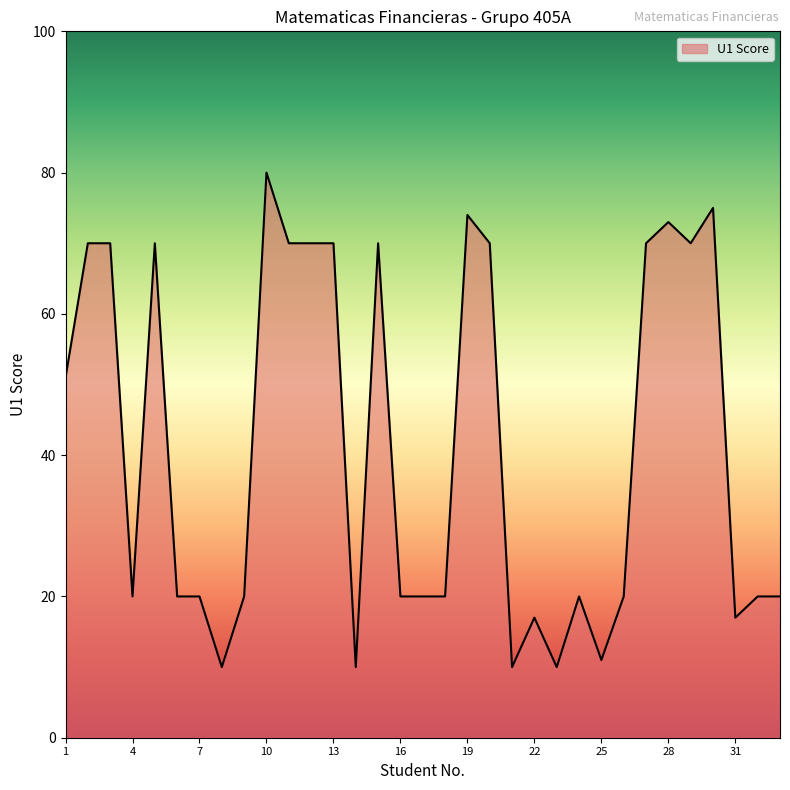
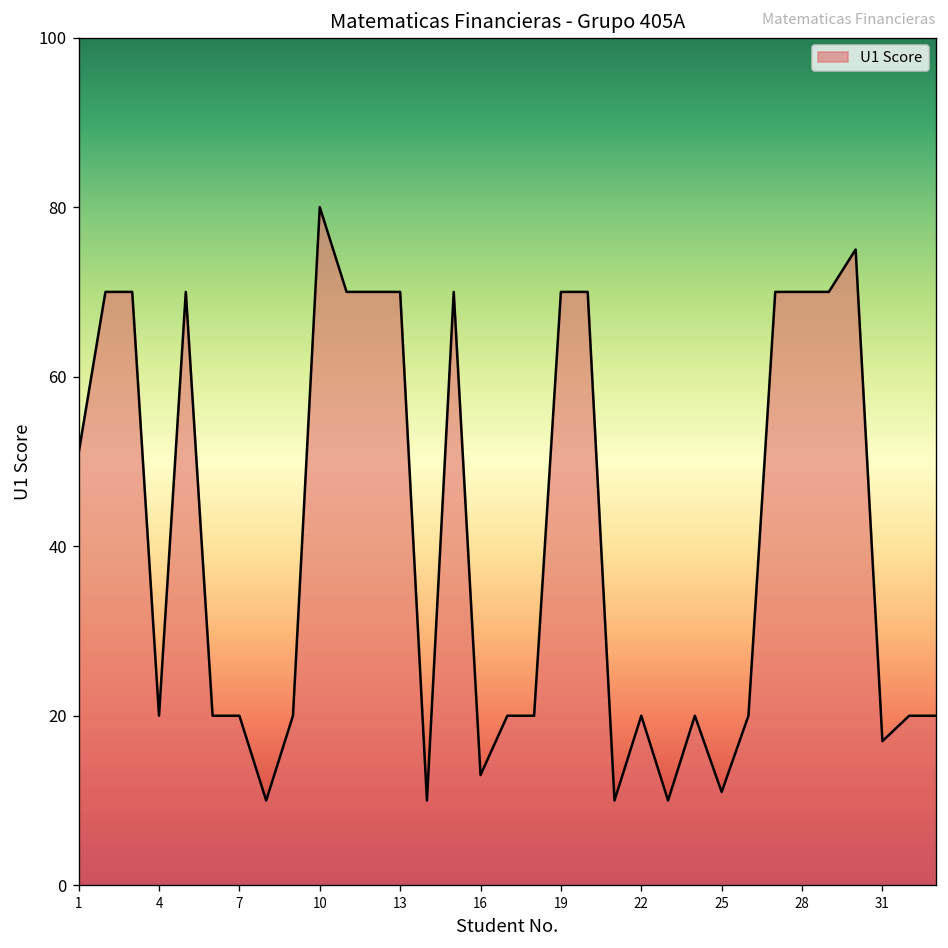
  {
    "1": 51,
    "4": 20,
    "7": 20,
    "10": 80,
    "13": 70,
-   "16": 20,
-   "19": 74,
-   "22": 17,
+   "16": 13,
+   "19": 70,
+   "22": 20,
    "25": 11,
-   "28": 73,
+   "28": 70,
    "31": 17
  }
